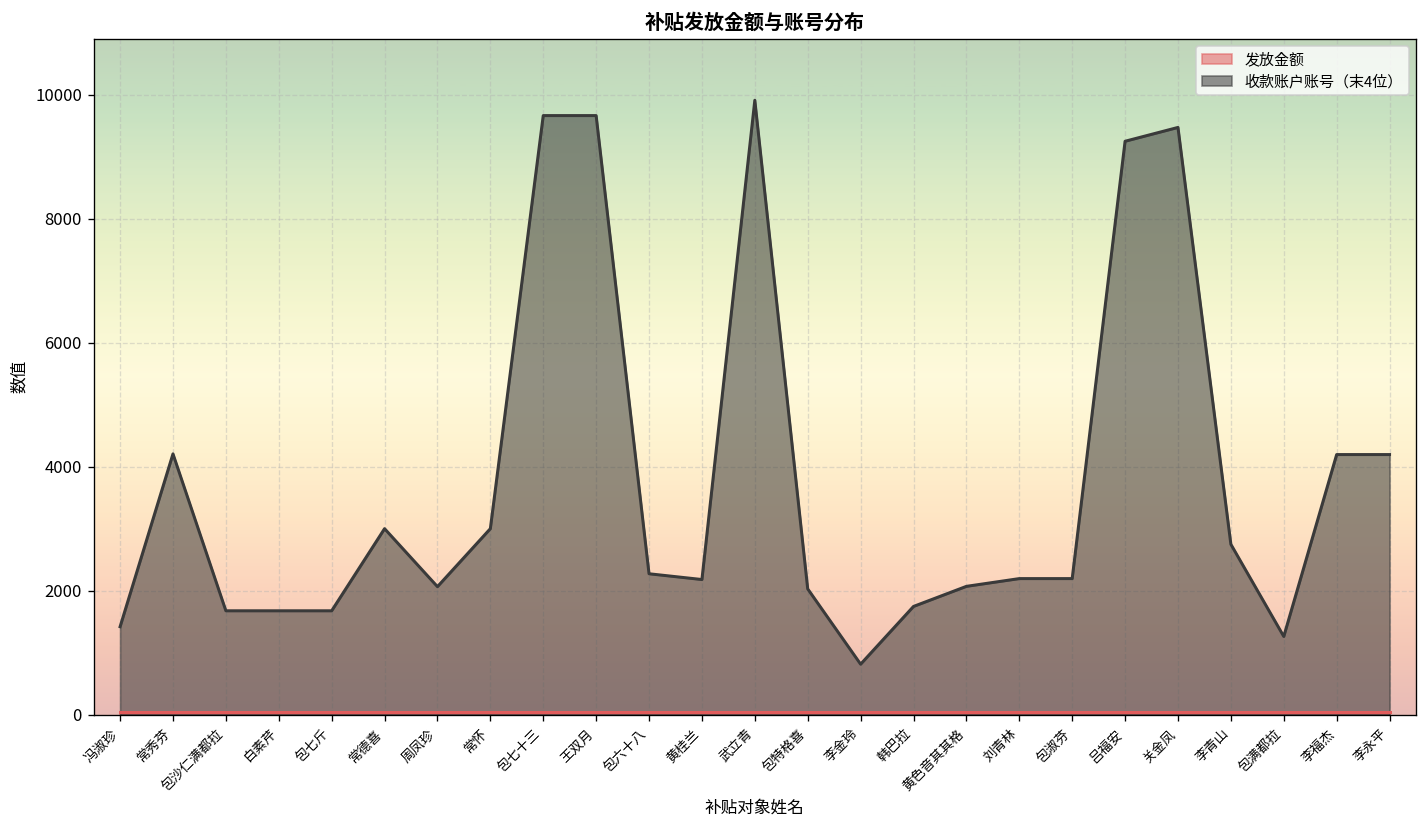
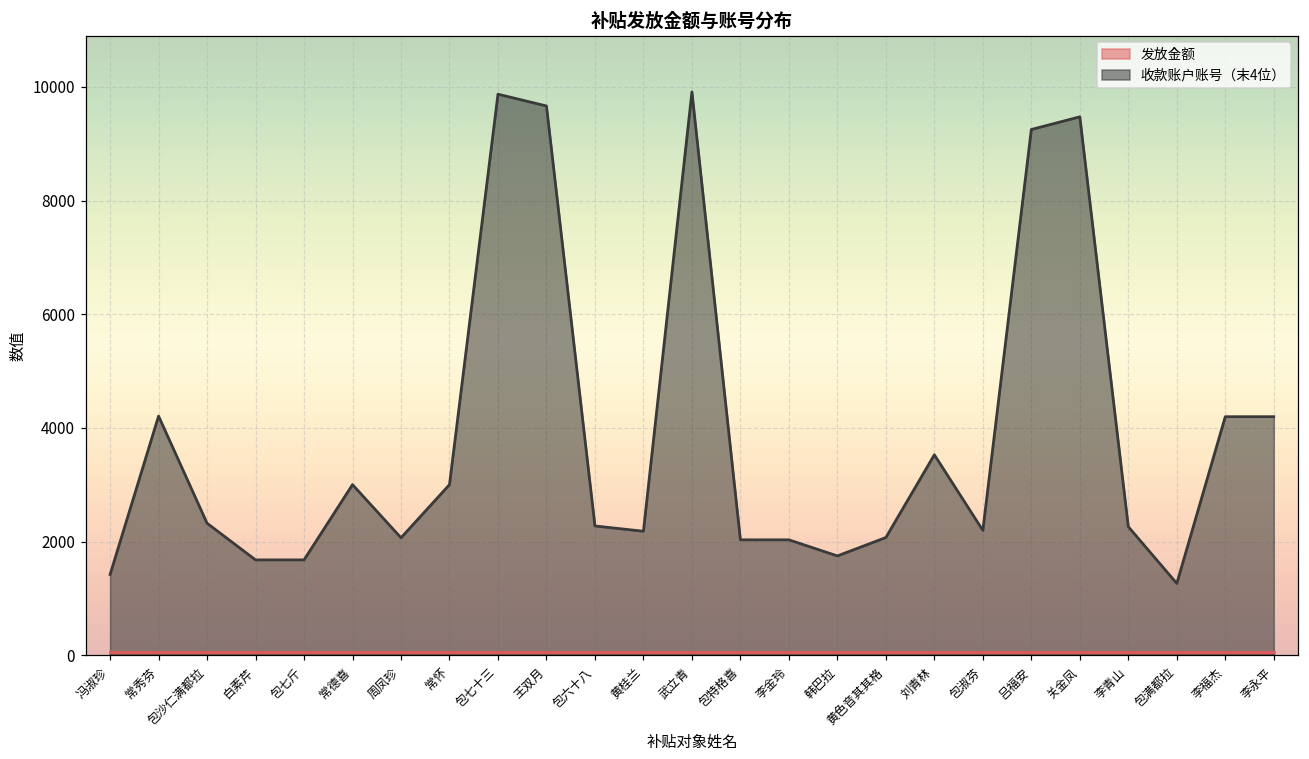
  {
    "发放金额": {
      "冯淑珍": 100,
      "常秀芬": 100,
      "包沙仁满都拉": 100,
      "白素芹": 100,
      "包七斤": 100,
      "常德喜": 100,
      "周凤珍": 100,
      "常怀": 100,
      "包七十三": 100,
      "王双月": 100,
      "包六十八": 100,
      "黄桂兰": 100,
      "武立青": 100,
      "包特格喜": 100,
      "李金玲": 100,
      "韩巴拉": 100,
      "黄色音其其格": 100,
      "刘青林": 100,
      "包淑芬": 100,
      "吕福安": 100,
      "关金凤": 100,
      "李青山": 100,
      "包满都拉": 100,
      "李福杰": 100,
      "李永平": 100
    },
    "收款账户账号（末4位）": {
      "冯淑珍": 1400,
      "常秀芬": 4200,
-     "包沙仁满都拉": 1700,
+     "包沙仁满都拉": 2300,
      "白素芹": 1700,
      "包七斤": 1700,
      "常德喜": 3000,
      "周凤珍": 2100,
      "常怀": 3000,
-     "包七十三": 9700,
+     "包七十三": 9900,
      "王双月": 9700,
      "包六十八": 2300,
      "黄桂兰": 2200,
      "武立青": 9900,
      "包特格喜": 2000,
-     "李金玲": 800,
+     "李金玲": 2000,
      "韩巴拉": 1700,
      "黄色音其其格": 2100,
-     "刘青林": 2200,
+     "刘青林": 3500,
      "包淑芬": 2200,
      "吕福安": 9300,
      "关金凤": 9500,
-     "李青山": 2800,
+     "李青山": 2300,
      "包满都拉": 1300,
      "李福杰": 4200,
      "李永平": 4200
    }
  }
